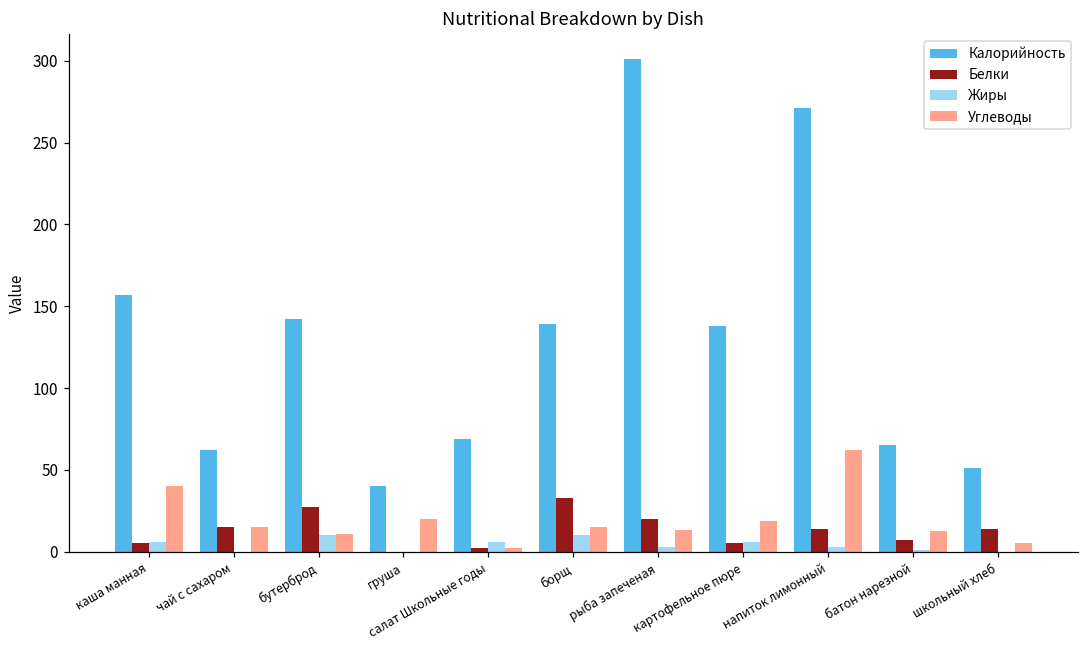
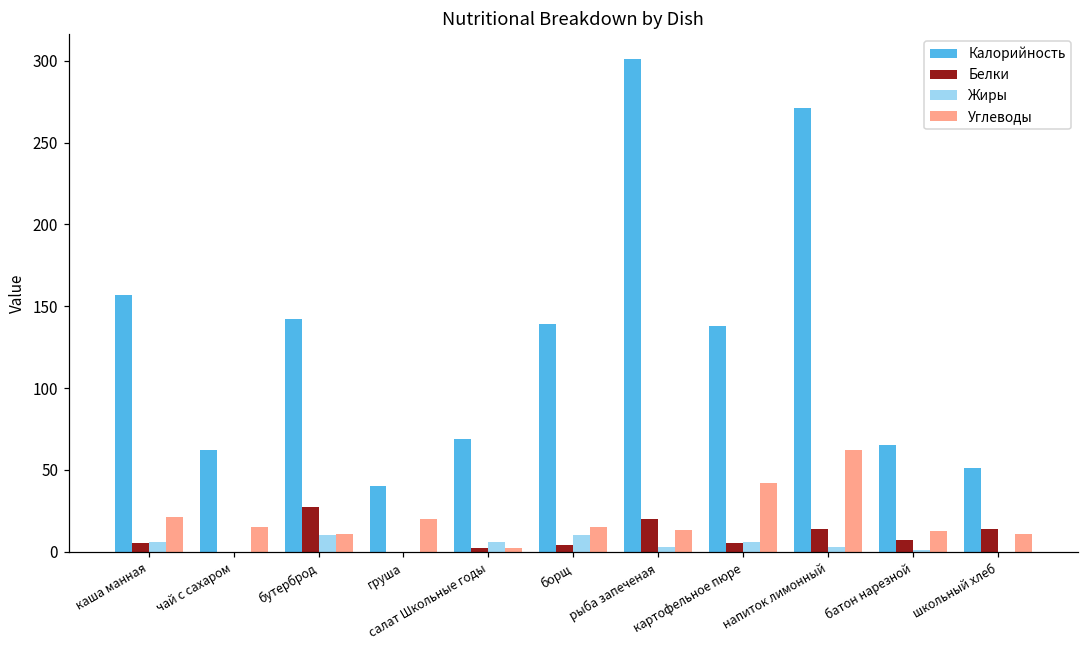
  {
    "Белки": {
      "каша манная": 5,
-     "чай с сахаром": 15,
+     "чай с сахаром": 0,
      "бутерброд": 27,
      "груша": 0,
      "салат Школьные годы": 2,
-     "борщ": 33,
+     "борщ": 4,
      "рыба запеченая": 20,
      "картофельное пюре": 5,
      "напиток лимонный": 14,
      "батон нарезной": 7,
      "школьный хлеб": 14
    },
    "Углеводы": {
-     "каша манная": 40,
+     "каша манная": 21,
      "чай с сахаром": 15,
      "бутерброд": 11,
      "груша": 20,
      "салат Школьные годы": 2,
      "борщ": 15,
      "рыба запеченая": 13,
-     "картофельное пюре": 19,
+     "картофельное пюре": 42,
      "напиток лимонный": 62,
      "батон нарезной": 13,
-     "школьный хлеб": 5
+     "школьный хлеб": 11
    }
  }
